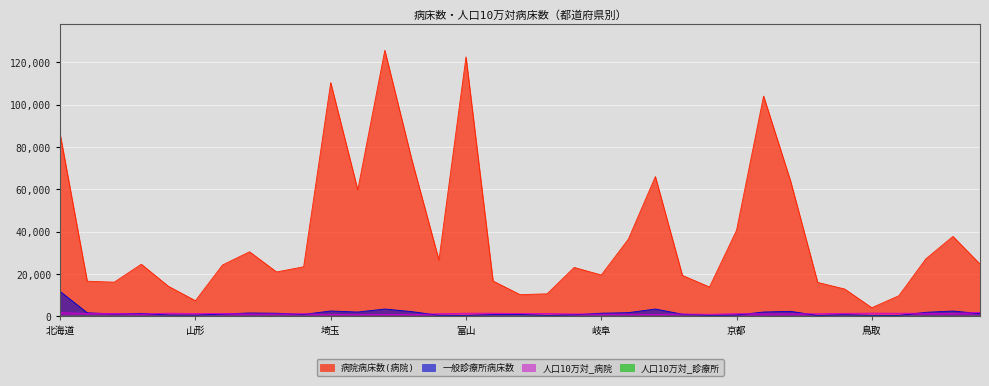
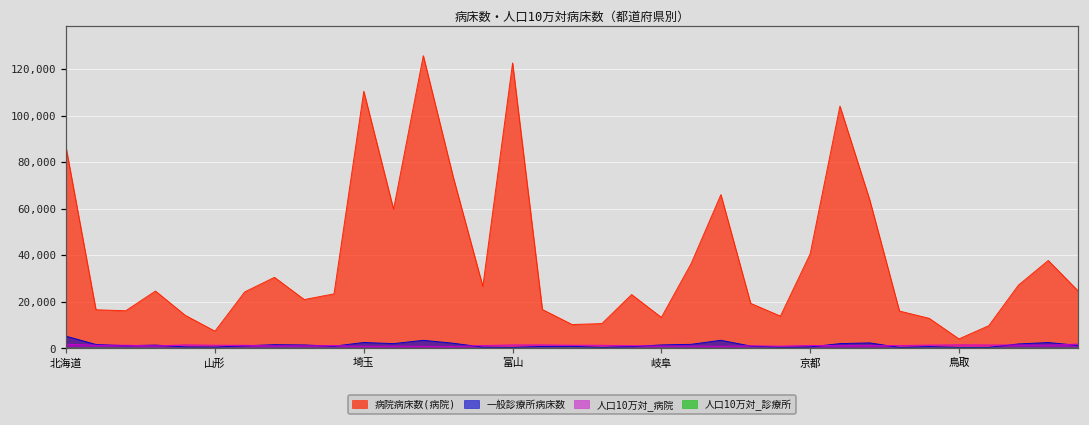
  {
    "病院病床数(病院)": {
      "北海道": "86,000",
      "山形": "7,000",
      "埼玉": "110,000",
      "富山": "123,000",
-     "岐阜": "20,000",
+     "岐阜": "13,000",
      "京都": "41,000",
      "鳥取": "4,000"
    },
    "一般診療所病床数": {
-     "北海道": "12,000",
+     "北海道": "5,000",
      "埼玉": "3,000"
    },
    "人口10万対_病院": {
      "北海道": "2,000"
    },
    "人口10万対_診療所": {
      "北海道": "0"
    }
  }
